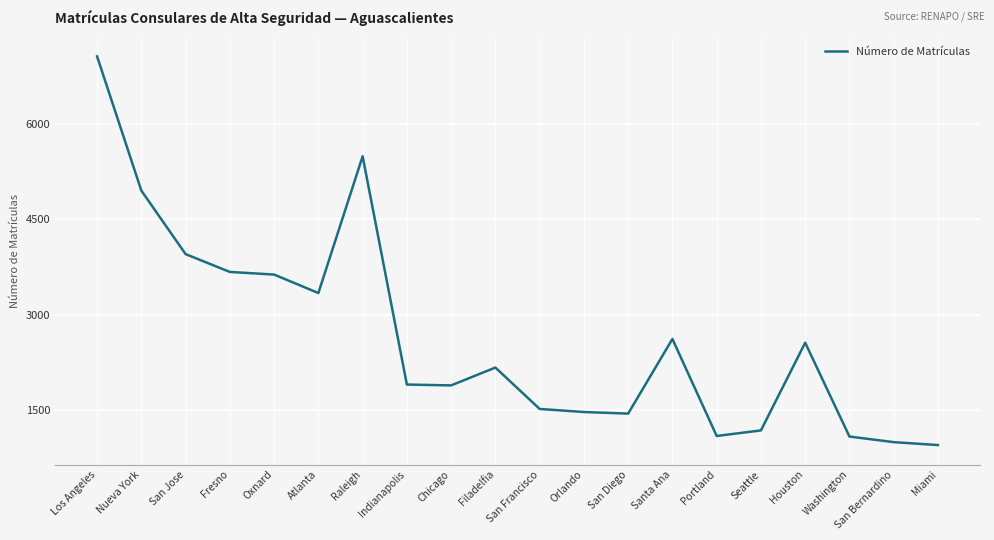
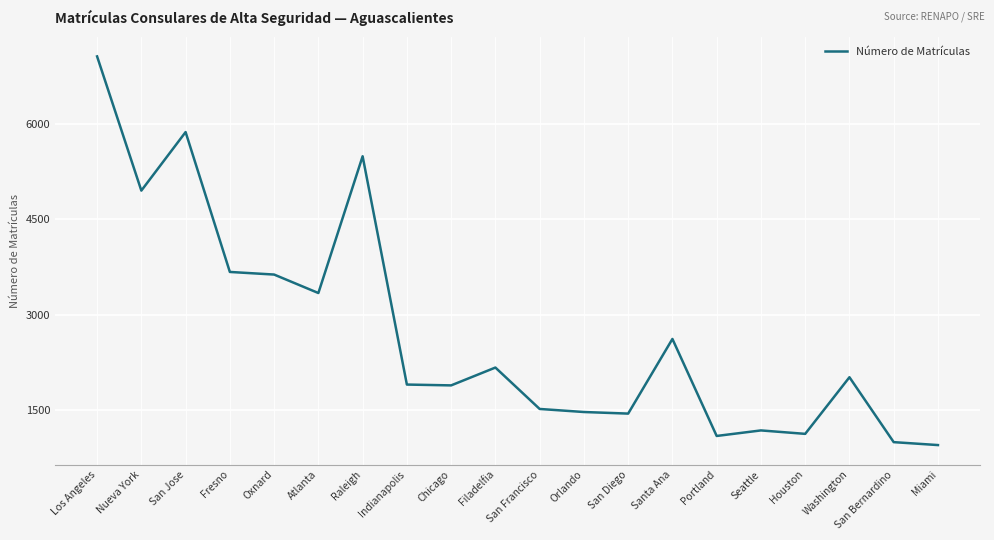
  {
    "Los Angeles": 7100,
    "Nueva York": 5000,
-   "San Jose": 4000,
+   "San Jose": 5900,
    "Fresno": 3700,
    "Oxnard": 3600,
    "Atlanta": 3300,
    "Raleigh": 5500,
    "Indianapolis": 1900,
    "Chicago": 1900,
    "Filadelfia": 2200,
    "San Francisco": 1500,
    "Orlando": 1500,
    "San Diego": 1500,
    "Santa Ana": 2600,
    "Portland": 1100,
    "Seattle": 1200,
-   "Houston": 2600,
-   "Washington": 1100,
+   "Houston": 1100,
+   "Washington": 2000,
    "San Bernardino": 1000,
    "Miami": 1000
  }
